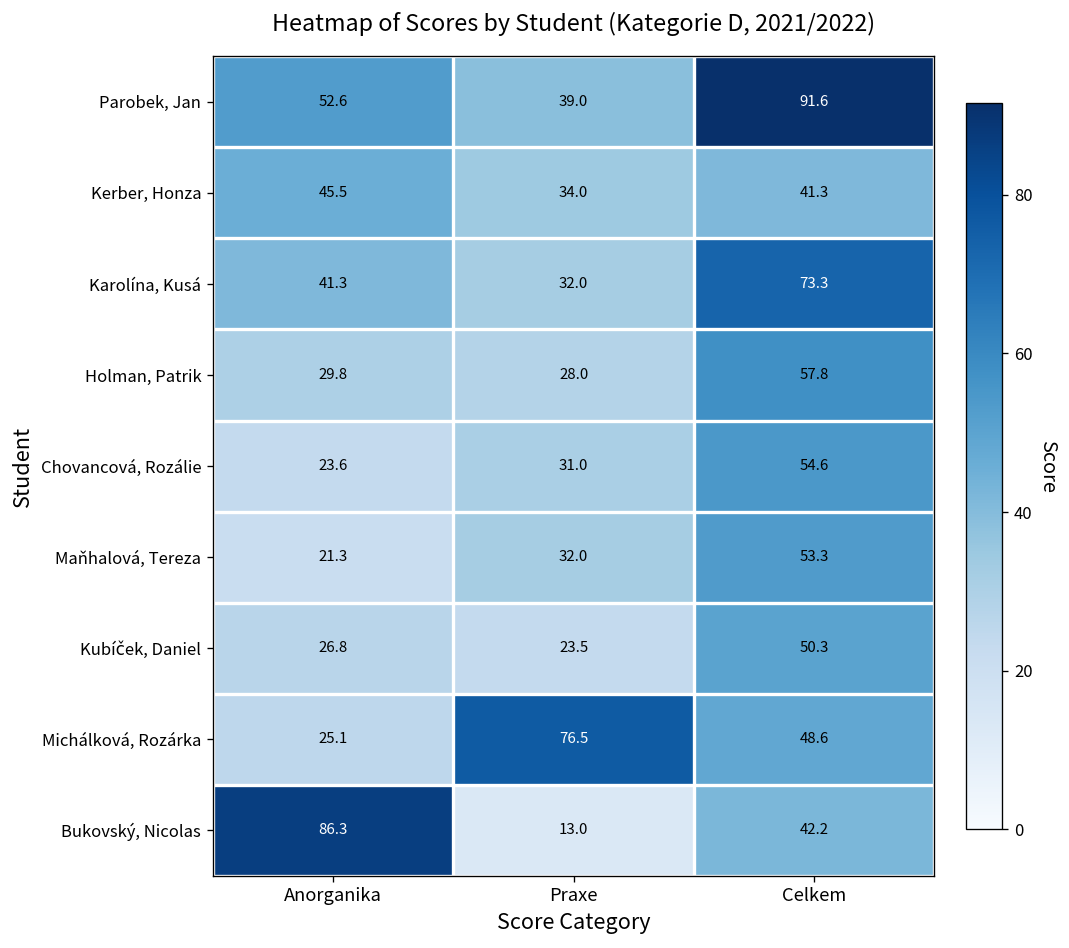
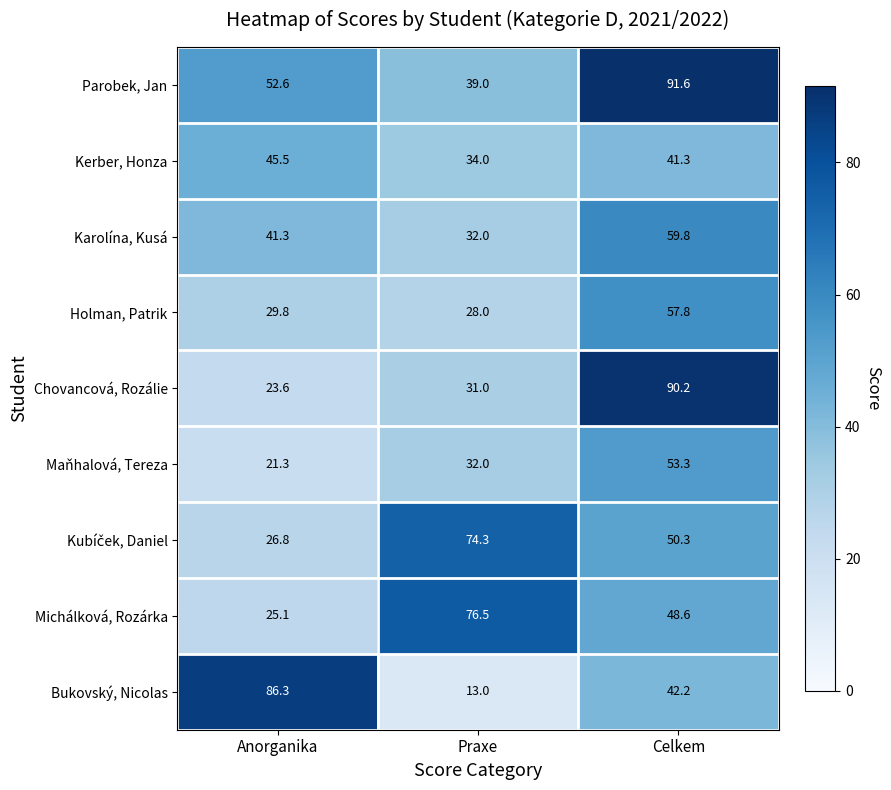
  {
    "Parobek, Jan": {
      "Anorganika": 52.6,
      "Praxe": 39.0,
      "Celkem": 91.6
    },
    "Kerber, Honza": {
      "Anorganika": 45.5,
      "Praxe": 34.0,
      "Celkem": 41.3
    },
    "Karolína, Kusá": {
      "Anorganika": 41.3,
      "Praxe": 32.0,
-     "Celkem": 73.3
+     "Celkem": 59.8
    },
    "Holman, Patrik": {
      "Anorganika": 29.8,
      "Praxe": 28.0,
      "Celkem": 57.8
    },
    "Chovancová, Rozálie": {
      "Anorganika": 23.6,
      "Praxe": 31.0,
-     "Celkem": 54.6
+     "Celkem": 90.2
    },
    "Maňhalová, Tereza": {
      "Anorganika": 21.3,
      "Praxe": 32.0,
      "Celkem": 53.3
    },
    "Kubíček, Daniel": {
      "Anorganika": 26.8,
-     "Praxe": 23.5,
+     "Praxe": 74.3,
      "Celkem": 50.3
    },
    "Michálková, Rozárka": {
      "Anorganika": 25.1,
      "Praxe": 76.5,
      "Celkem": 48.6
    },
    "Bukovský, Nicolas": {
      "Anorganika": 86.3,
      "Praxe": 13.0,
      "Celkem": 42.2
    }
  }
